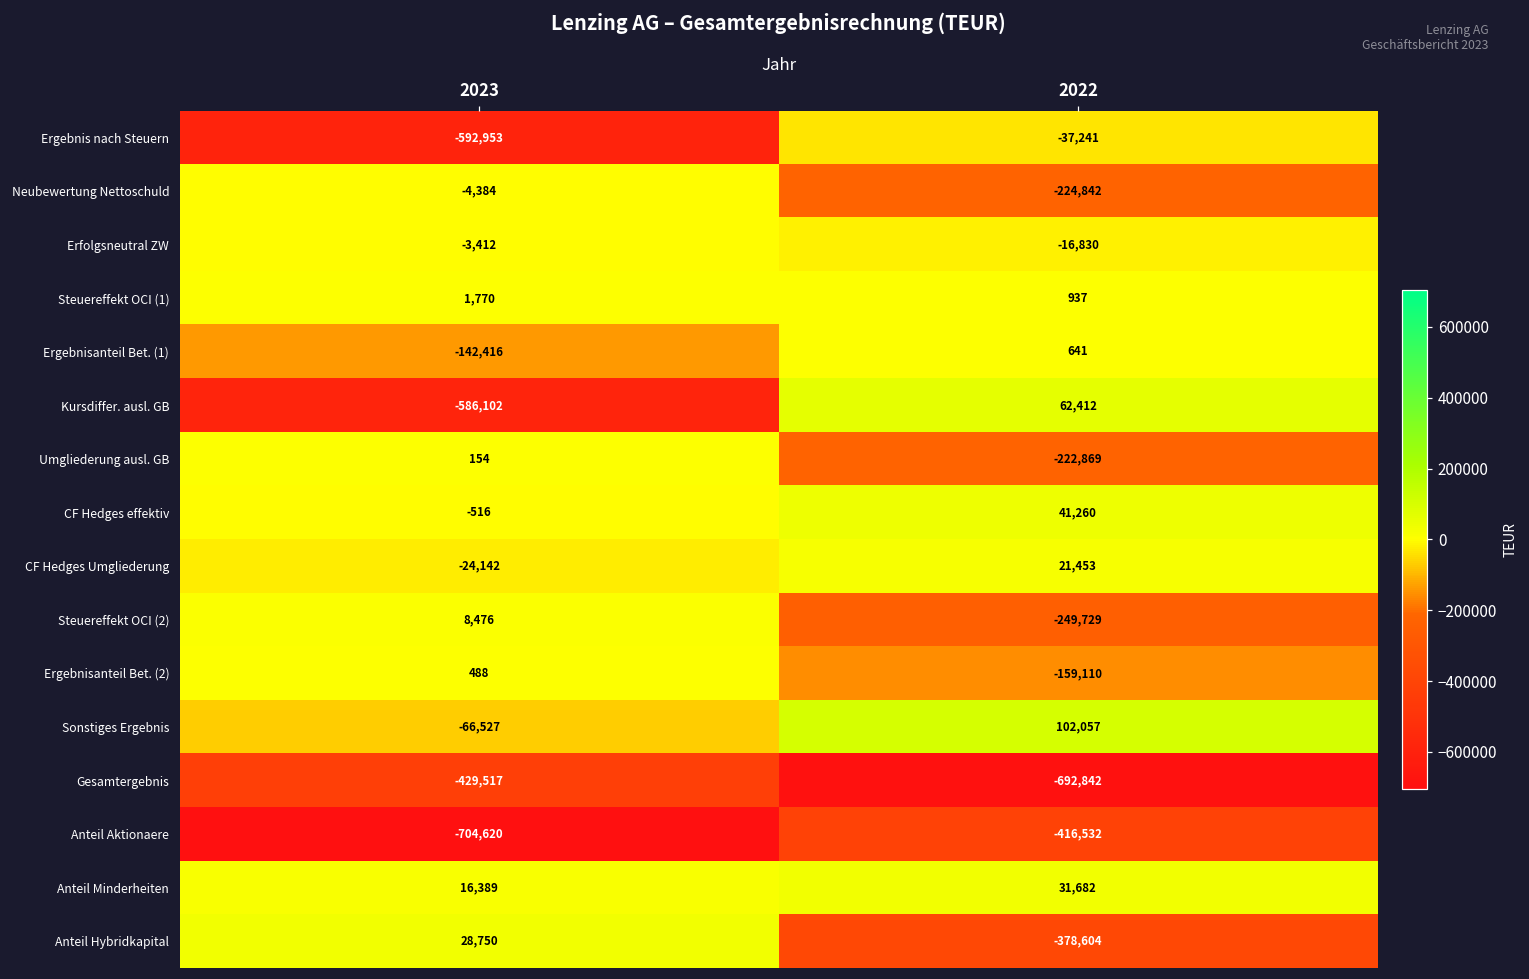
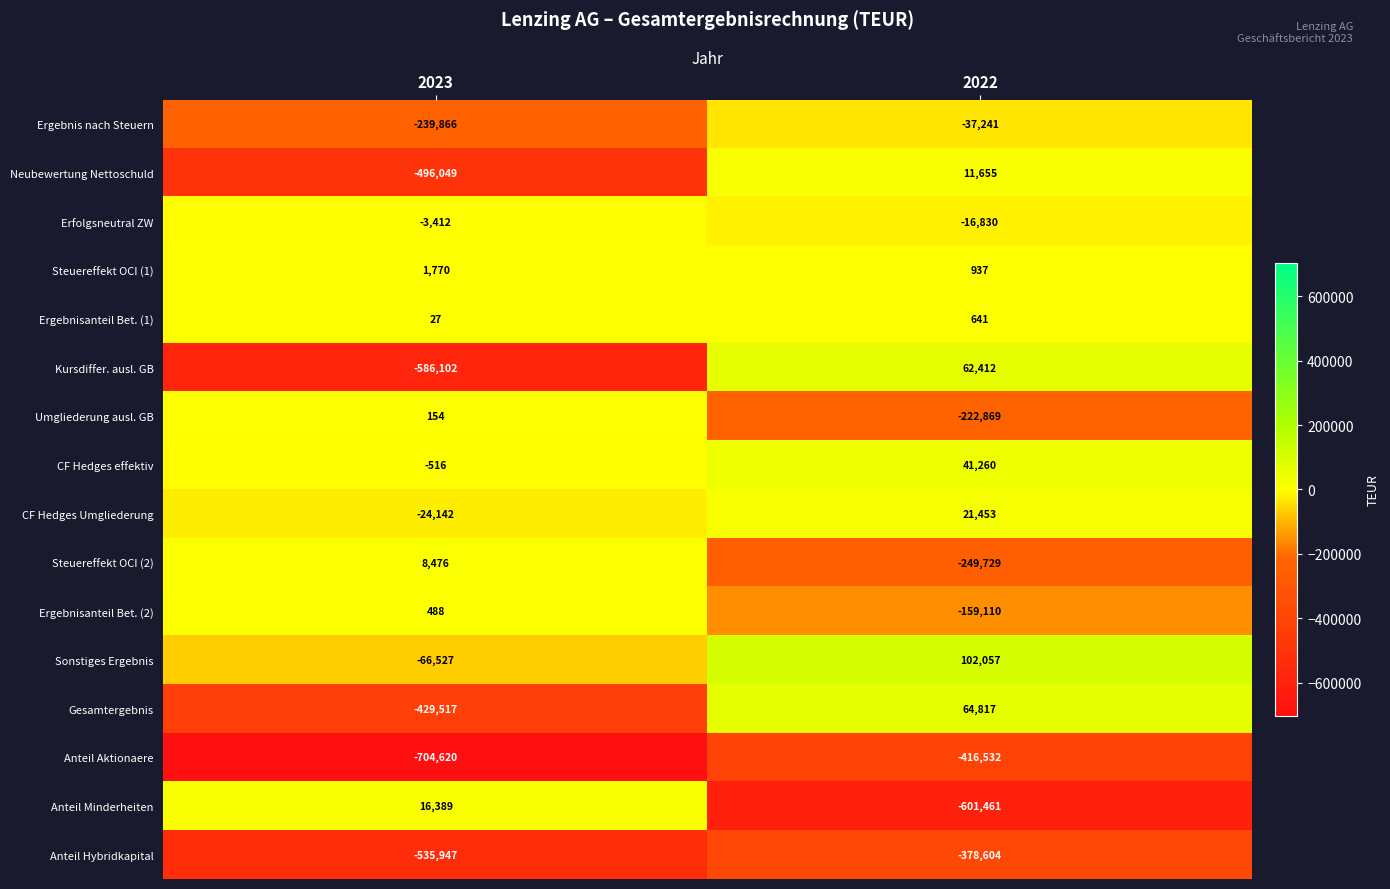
  {
    "Ergebnis nach Steuern": {
-     "2023": "-592,953",
+     "2023": "-239,866",
      "2022": "-37,241"
    },
    "Neubewertung Nettoschuld": {
-     "2023": "-4,384",
-     "2022": "-224,842"
+     "2023": "-496,049",
+     "2022": "11,655"
    },
    "Erfolgsneutral ZW": {
      "2023": "-3,412",
      "2022": "-16,830"
    },
    "Steuereffekt OCI (1)": {
      "2023": "1,770",
      "2022": "937"
    },
    "Ergebnisanteil Bet. (1)": {
-     "2023": "-142,416",
+     "2023": "27",
      "2022": "641"
    },
    "Kursdiffer. ausl. GB": {
      "2023": "-586,102",
      "2022": "62,412"
    },
    "Umgliederung ausl. GB": {
      "2023": "154",
      "2022": "-222,869"
    },
    "CF Hedges effektiv": {
      "2023": "-516",
      "2022": "41,260"
    },
    "CF Hedges Umgliederung": {
      "2023": "-24,142",
      "2022": "21,453"
    },
    "Steuereffekt OCI (2)": {
      "2023": "8,476",
      "2022": "-249,729"
    },
    "Ergebnisanteil Bet. (2)": {
      "2023": "488",
      "2022": "-159,110"
    },
    "Sonstiges Ergebnis": {
      "2023": "-66,527",
      "2022": "102,057"
    },
    "Gesamtergebnis": {
      "2023": "-429,517",
-     "2022": "-692,842"
+     "2022": "64,817"
    },
    "Anteil Aktionaere": {
      "2023": "-704,620",
      "2022": "-416,532"
    },
    "Anteil Minderheiten": {
      "2023": "16,389",
-     "2022": "31,682"
+     "2022": "-601,461"
    },
    "Anteil Hybridkapital": {
-     "2023": "28,750",
+     "2023": "-535,947",
      "2022": "-378,604"
    }
  }
